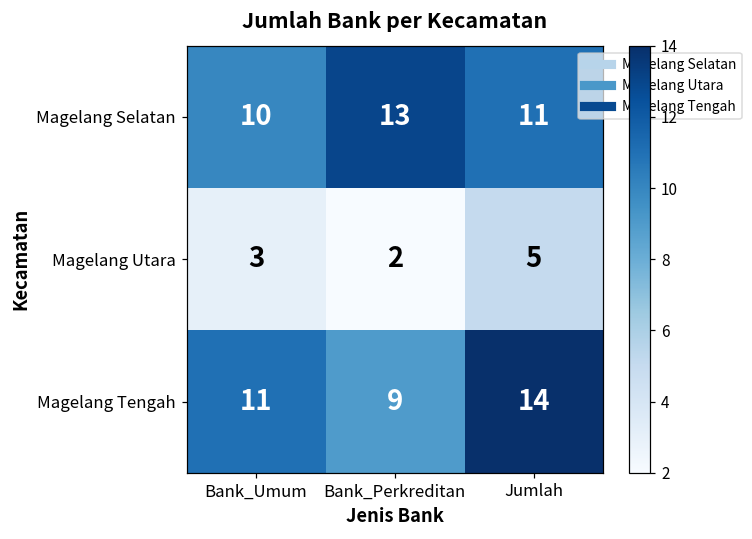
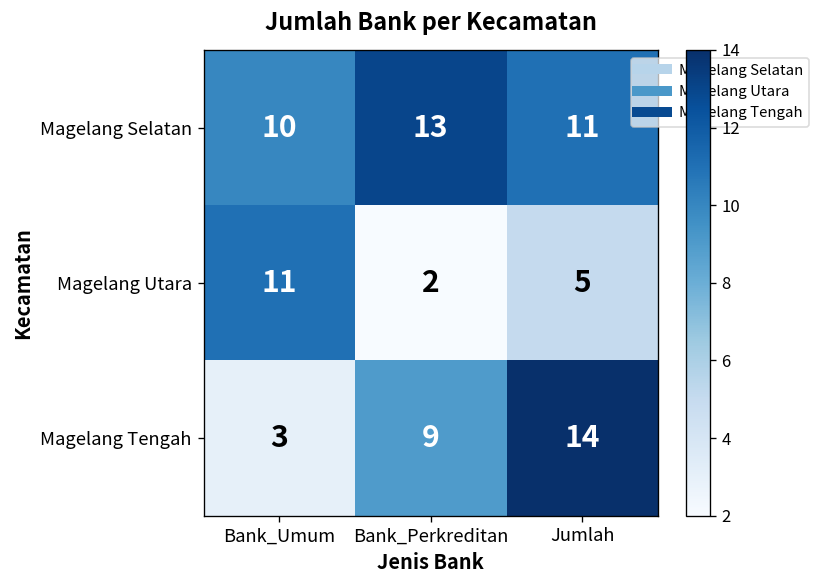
  {
    "Magelang Selatan": {
      "Bank_Umum": 10,
      "Bank_Perkreditan": 13,
      "Jumlah": 11
    },
    "Magelang Utara": {
-     "Bank_Umum": 3,
+     "Bank_Umum": 11,
      "Bank_Perkreditan": 2,
      "Jumlah": 5
    },
    "Magelang Tengah": {
-     "Bank_Umum": 11,
+     "Bank_Umum": 3,
      "Bank_Perkreditan": 9,
      "Jumlah": 14
    }
  }
